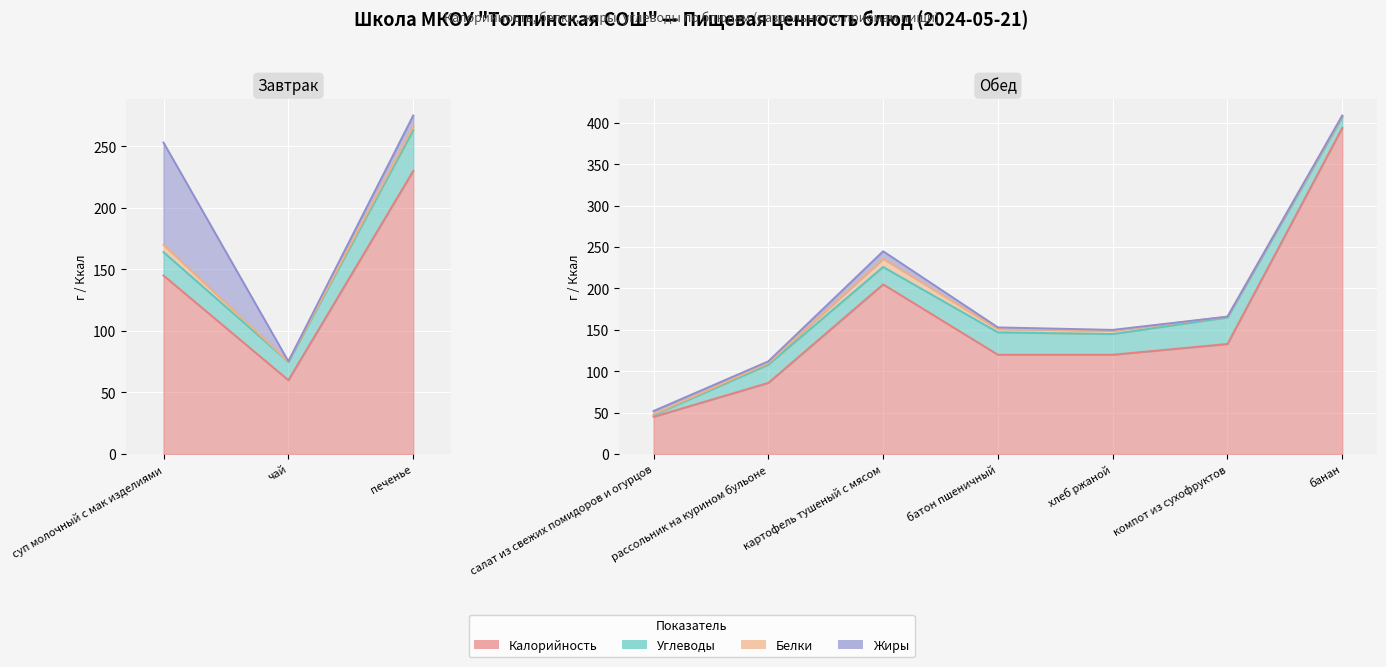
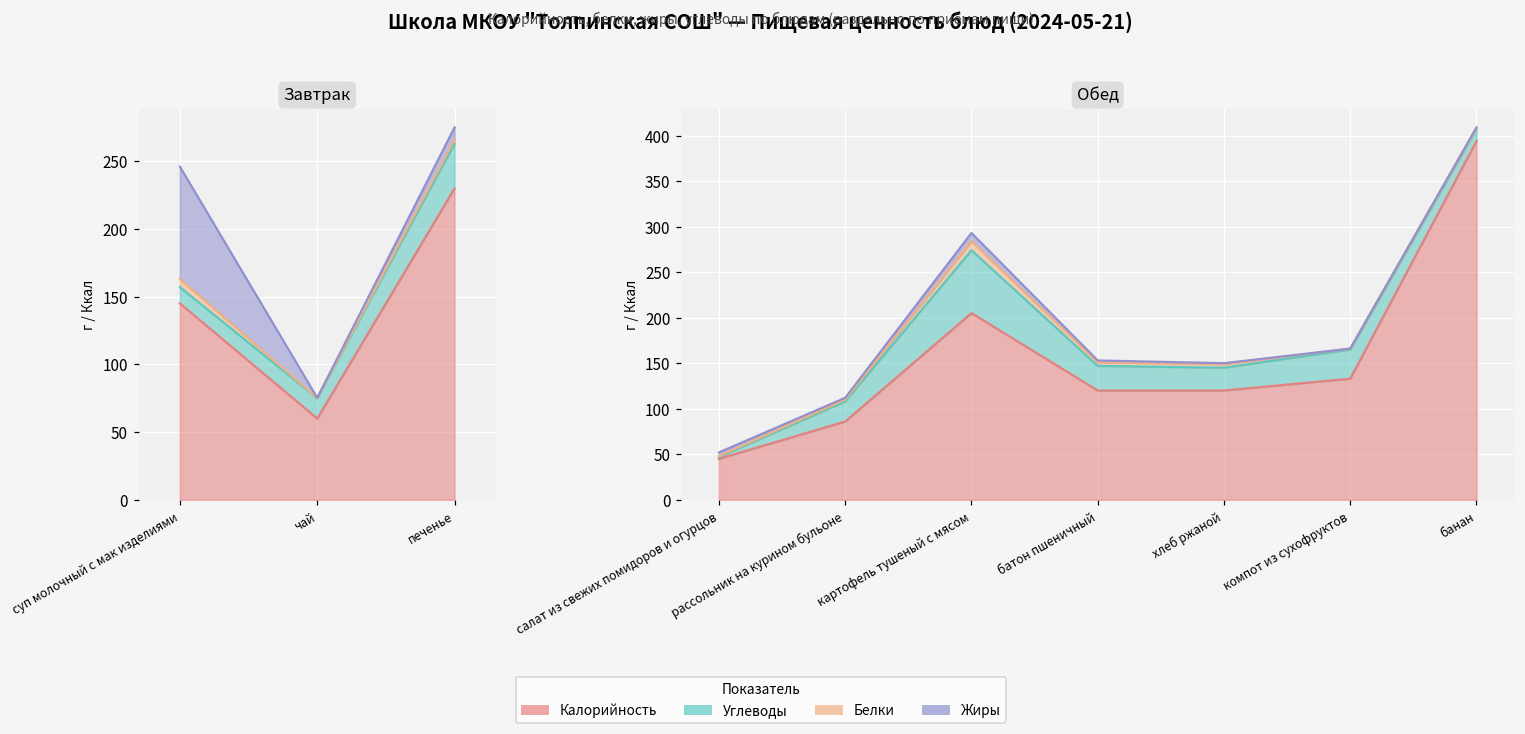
  {
    "Завтрак": {
      "Углеводы": {
-       "суп молочный с мак изделиями": 19,
+       "суп молочный с мак изделиями": 12,
        "печенье": 33
      },
      "Жиры": {
        "суп молочный с мак изделиями": 83,
        "печенье": 9
      }
    },
    "Обед": {
      "Углеводы": {
-       "картофель тушеный с мясом": 20,
+       "картофель тушеный с мясом": 70,
        "батон пшеничный": 30,
        "хлеб ржаной": 30
      },
      "Жиры": {
        "салат из свежих помидоров и огурцов": 0,
        "картофель тушеный с мясом": 10
      }
    }
  }
